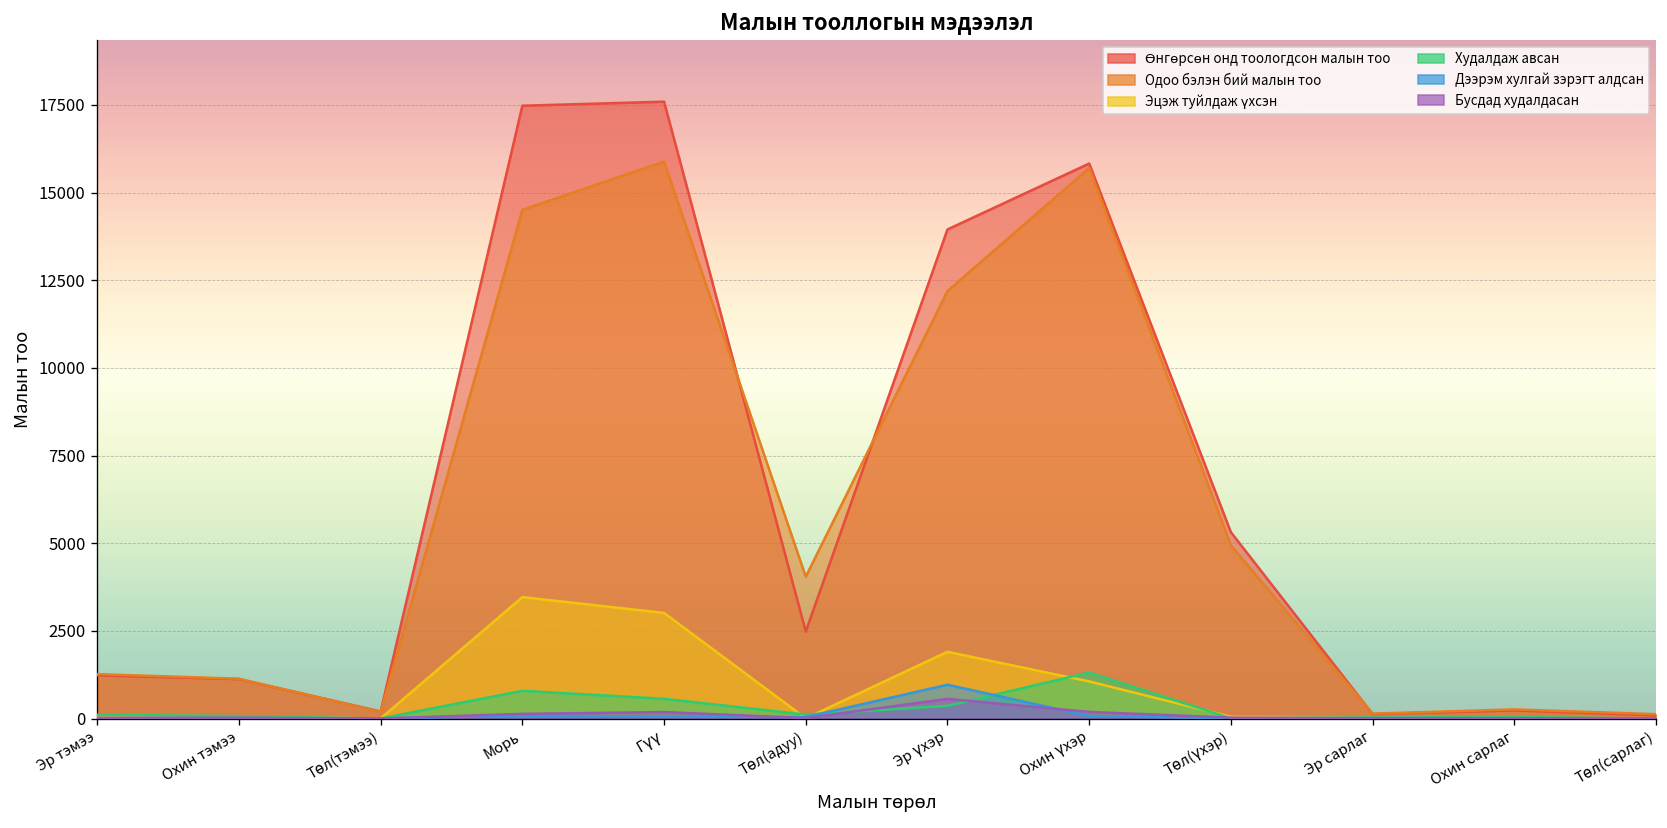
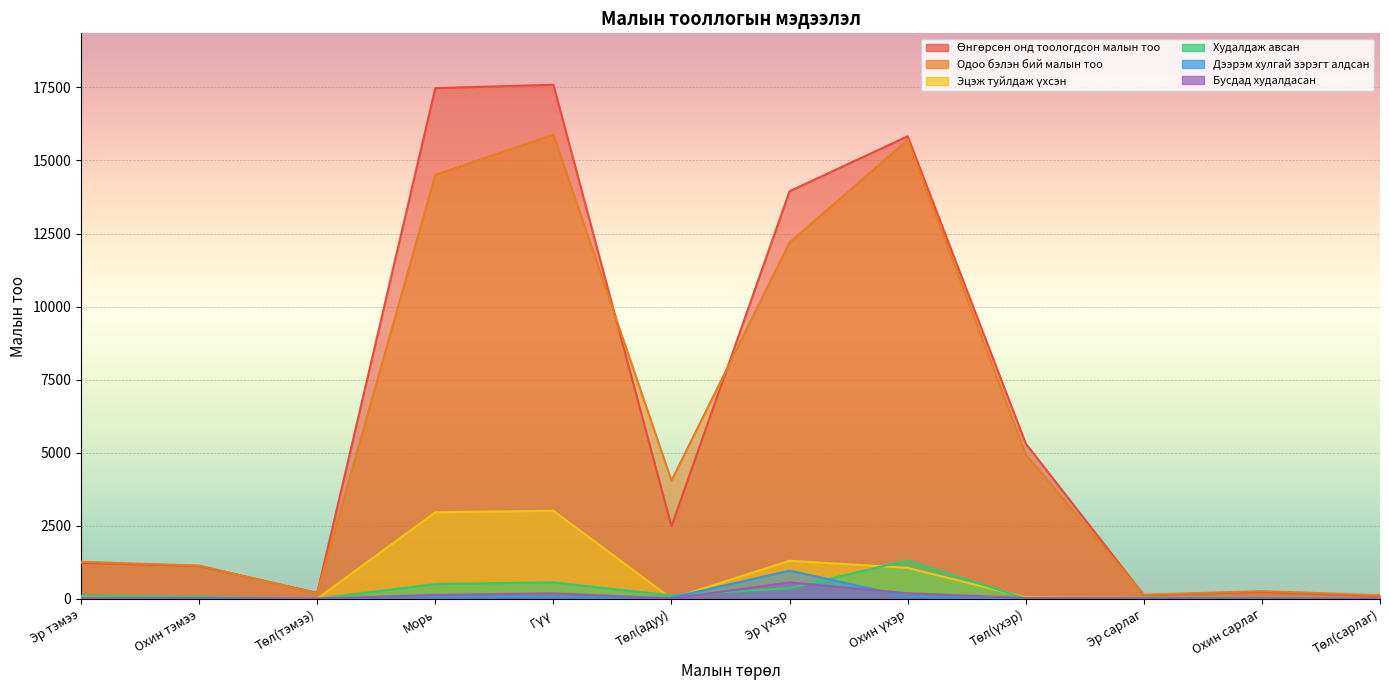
  {
    "Эцэж туйлдаж үхсэн": {
-     "Морь": 3500,
+     "Морь": 3000,
      "Гүү": 3000,
-     "Эр үхэр": 1900,
+     "Эр үхэр": 1300,
      "Охин үхэр": 1100
    },
    "Худалдаж авсан": {
-     "Морь": 800,
+     "Морь": 500,
      "Гүү": 600,
      "Эр үхэр": 400,
      "Охин үхэр": 1300
    },
    "Дээрэм хулгай зэрэгт алдсан": {
      "Гүү": 100,
      "Эр үхэр": 1000,
      "Охин үхэр": 100
    },
    "Бусдад худалдасан": {
      "Гүү": 200,
      "Эр үхэр": 600,
      "Охин үхэр": 200
    }
  }
